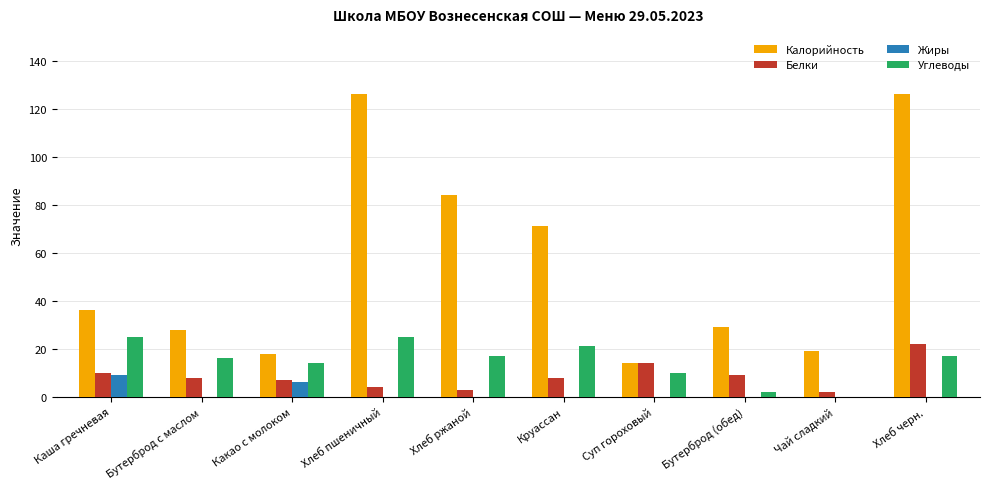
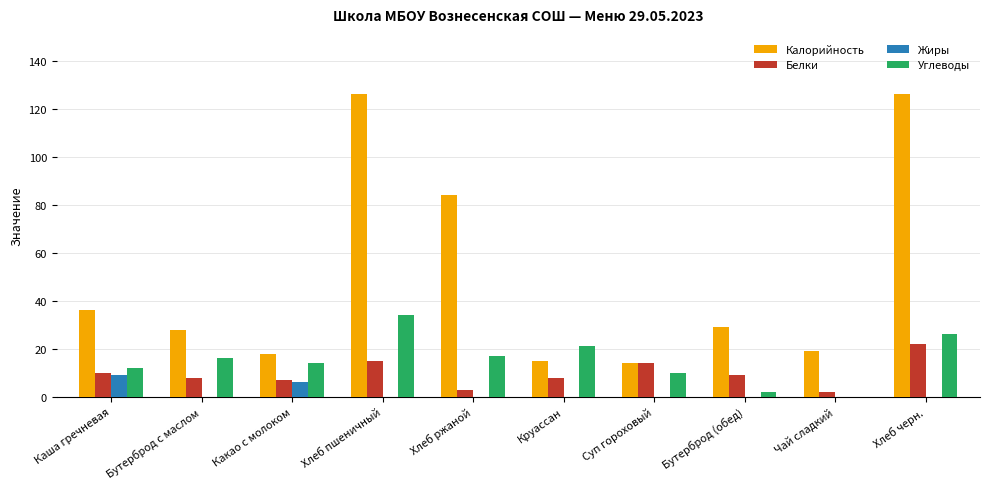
  {
    "Калорийность": {
      "Каша гречневая": 36,
      "Бутерброд с маслом": 28,
      "Какао с молоком": 18,
      "Хлеб пшеничный": 126,
      "Хлеб ржаной": 84,
-     "Круассан": 71,
+     "Круассан": 15,
      "Суп гороховый": 14,
      "Бутерброд (обед)": 29,
      "Чай сладкий": 19,
      "Хлеб черн.": 126
    },
    "Белки": {
      "Каша гречневая": 10,
      "Бутерброд с маслом": 8,
      "Какао с молоком": 7,
-     "Хлеб пшеничный": 4,
+     "Хлеб пшеничный": 15,
      "Хлеб ржаной": 3,
      "Круассан": 8,
      "Суп гороховый": 14,
      "Бутерброд (обед)": 9,
      "Чай сладкий": 2,
      "Хлеб черн.": 22
    },
    "Жиры": {
      "Каша гречневая": 9,
      "Бутерброд с маслом": 0,
      "Какао с молоком": 6,
      "Хлеб пшеничный": 0,
      "Хлеб ржаной": 0,
      "Круассан": 0,
      "Суп гороховый": 0,
      "Бутерброд (обед)": 0,
      "Чай сладкий": 0,
      "Хлеб черн.": 0
    },
    "Углеводы": {
-     "Каша гречневая": 25,
+     "Каша гречневая": 12,
      "Бутерброд с маслом": 16,
      "Какао с молоком": 14,
-     "Хлеб пшеничный": 25,
+     "Хлеб пшеничный": 34,
      "Хлеб ржаной": 17,
      "Круассан": 21,
      "Суп гороховый": 10,
      "Бутерброд (обед)": 2,
      "Чай сладкий": 0,
-     "Хлеб черн.": 17
+     "Хлеб черн.": 26
    }
  }
